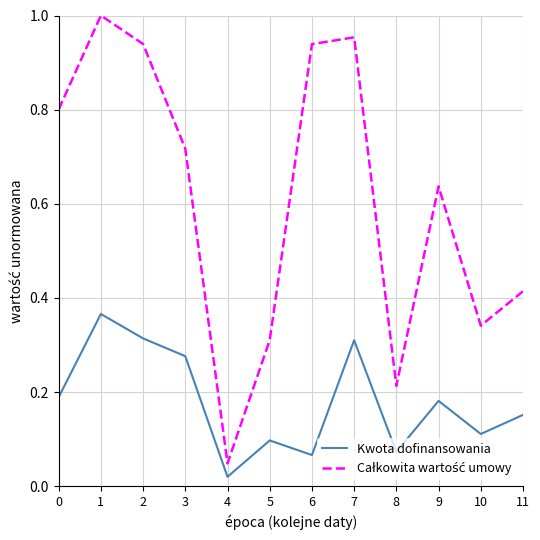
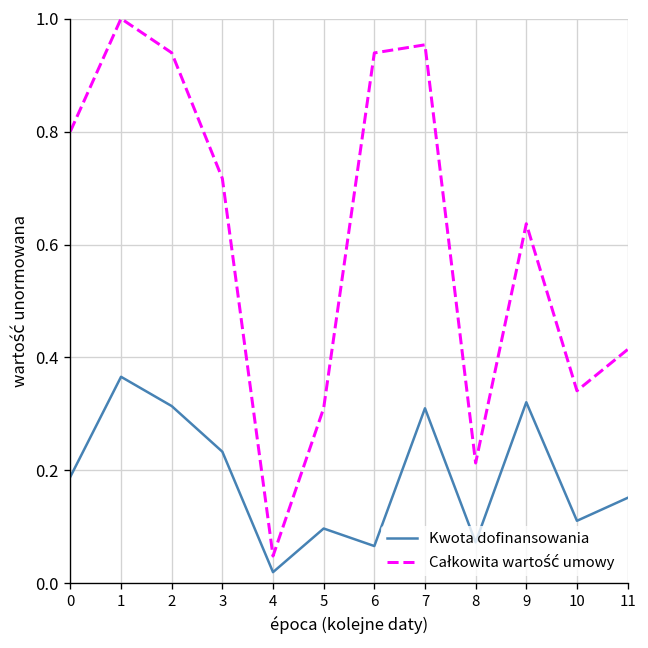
  {
    "Kwota dofinansowania": {
      "0": 0.19,
      "1": 0.37,
      "2": 0.31,
-     "3": 0.28,
+     "3": 0.23,
      "4": 0.02,
      "5": 0.10,
      "6": 0.07,
      "7": 0.31,
-     "9": 0.18,
+     "9": 0.32,
      "10": 0.11,
      "11": 0.15
    },
    "Całkowita wartość umowy": {
      "0": 0.80,
      "1": 1.00,
      "2": 0.94,
      "3": 0.72,
      "4": 0.05,
      "5": 0.31,
      "6": 0.94,
      "7": 0.95,
      "8": 0.21,
      "9": 0.64,
      "10": 0.34,
      "11": 0.41
    }
  }
